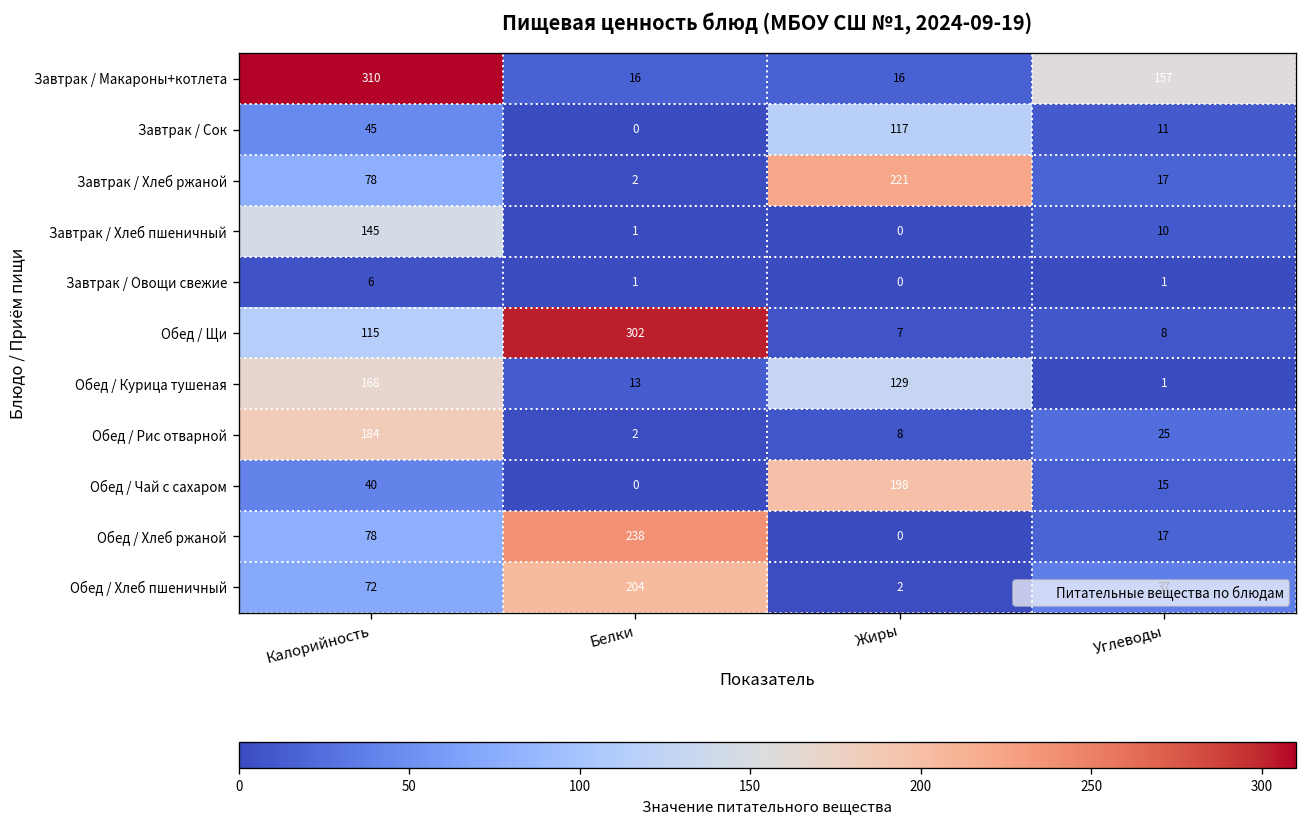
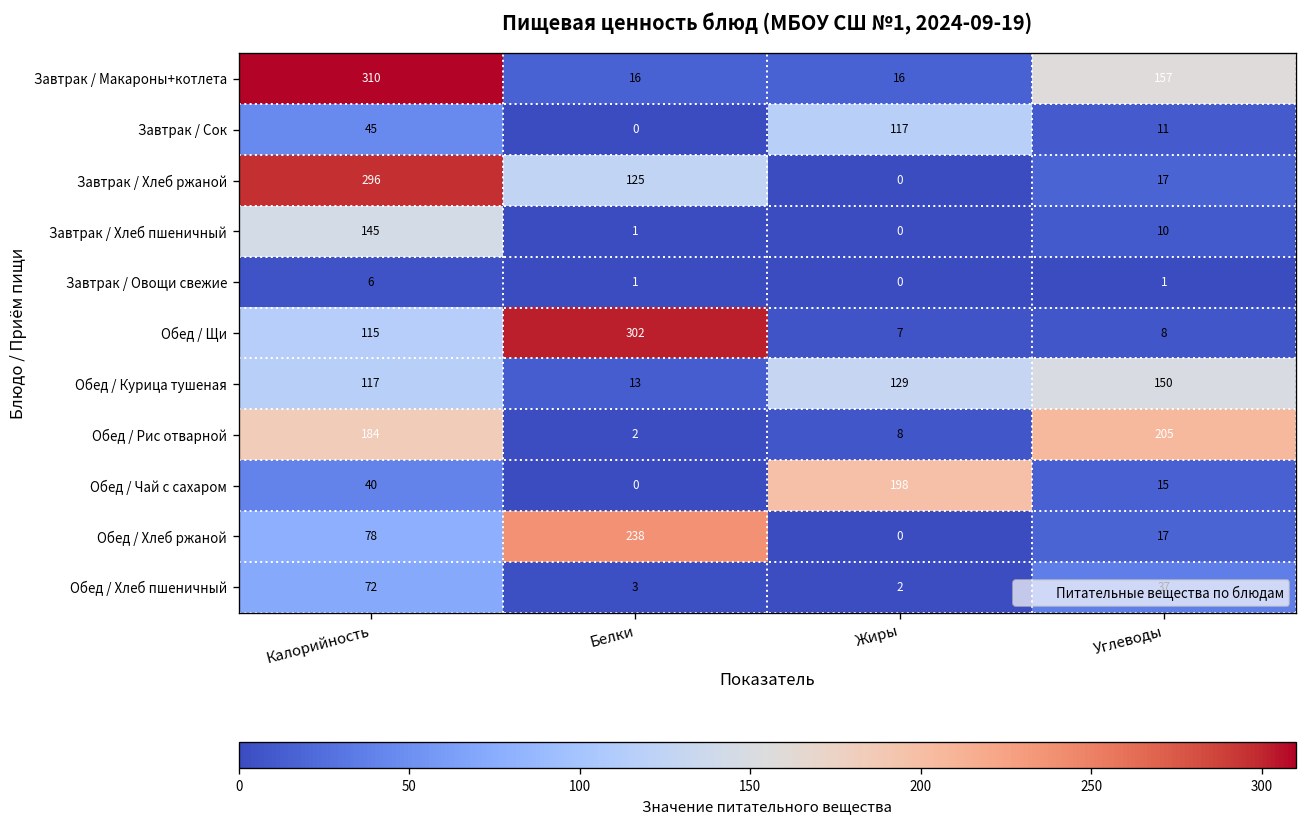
  {
    "Завтрак / Макароны+котлета": {
      "Калорийность": 310,
      "Белки": 16,
      "Жиры": 16
    },
    "Завтрак / Сок": {
      "Калорийность": 45,
      "Белки": 0,
      "Жиры": 117,
      "Углеводы": 11
    },
    "Завтрак / Хлеб ржаной": {
-     "Калорийность": 78,
-     "Белки": 2,
-     "Жиры": 221,
+     "Калорийность": 296,
+     "Белки": 125,
+     "Жиры": 0,
      "Углеводы": 17
    },
    "Завтрак / Хлеб пшеничный": {
      "Калорийность": 145,
      "Белки": 1,
      "Жиры": 0,
      "Углеводы": 10
    },
    "Завтрак / Овощи свежие": {
      "Калорийность": 6,
      "Белки": 1,
      "Жиры": 0,
      "Углеводы": 1
    },
    "Обед / Щи": {
      "Калорийность": 115,
      "Белки": 302,
      "Жиры": 7,
      "Углеводы": 8
    },
    "Обед / Курица тушеная": {
-     "Калорийность": 168,
+     "Калорийность": 117,
      "Белки": 13,
      "Жиры": 129,
-     "Углеводы": 1
+     "Углеводы": 150
    },
    "Обед / Рис отварной": {
      "Калорийность": 184,
      "Белки": 2,
      "Жиры": 8,
-     "Углеводы": 25
+     "Углеводы": 205
    },
    "Обед / Чай с сахаром": {
      "Калорийность": 40,
      "Белки": 0,
      "Жиры": 198,
      "Углеводы": 15
    },
    "Обед / Хлеб ржаной": {
      "Калорийность": 78,
      "Белки": 238,
      "Жиры": 0,
      "Углеводы": 17
    },
    "Обед / Хлеб пшеничный": {
      "Калорийность": 72,
-     "Белки": 204,
+     "Белки": 3,
      "Жиры": 2
    }
  }
